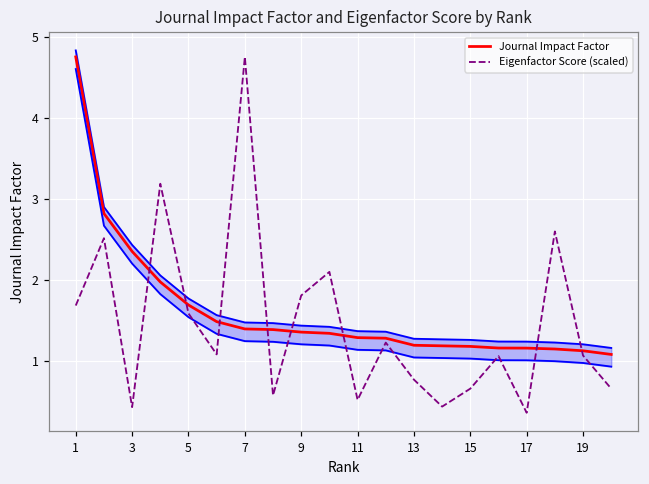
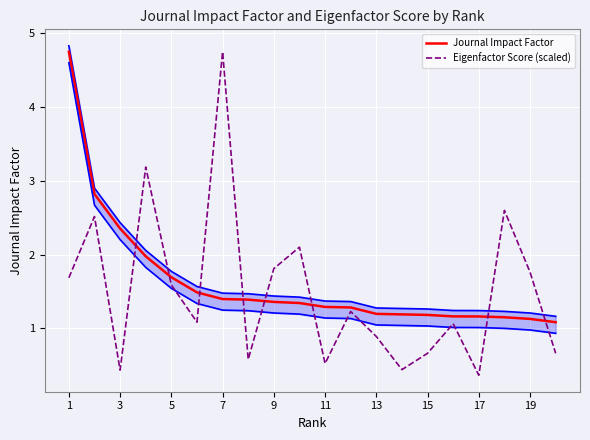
  {
    "Journal Impact Factor": {
      "1": 4.8,
      "3": 2.4,
      "5": 1.7,
      "7": 1.4,
      "9": 1.4,
      "11": 1.3,
      "13": 1.2,
      "15": 1.2,
      "17": 1.2,
      "19": 1.1
    },
    "Eigenfactor Score (scaled)": {
      "1": 1.7,
      "3": 0.4,
      "5": 1.6,
      "7": 4.8,
      "9": 1.8,
      "11": 0.5,
-     "13": 0.8,
+     "13": 0.9,
      "15": 0.7,
      "17": 0.4,
-     "19": 1.1
+     "19": 1.8
    }
  }
